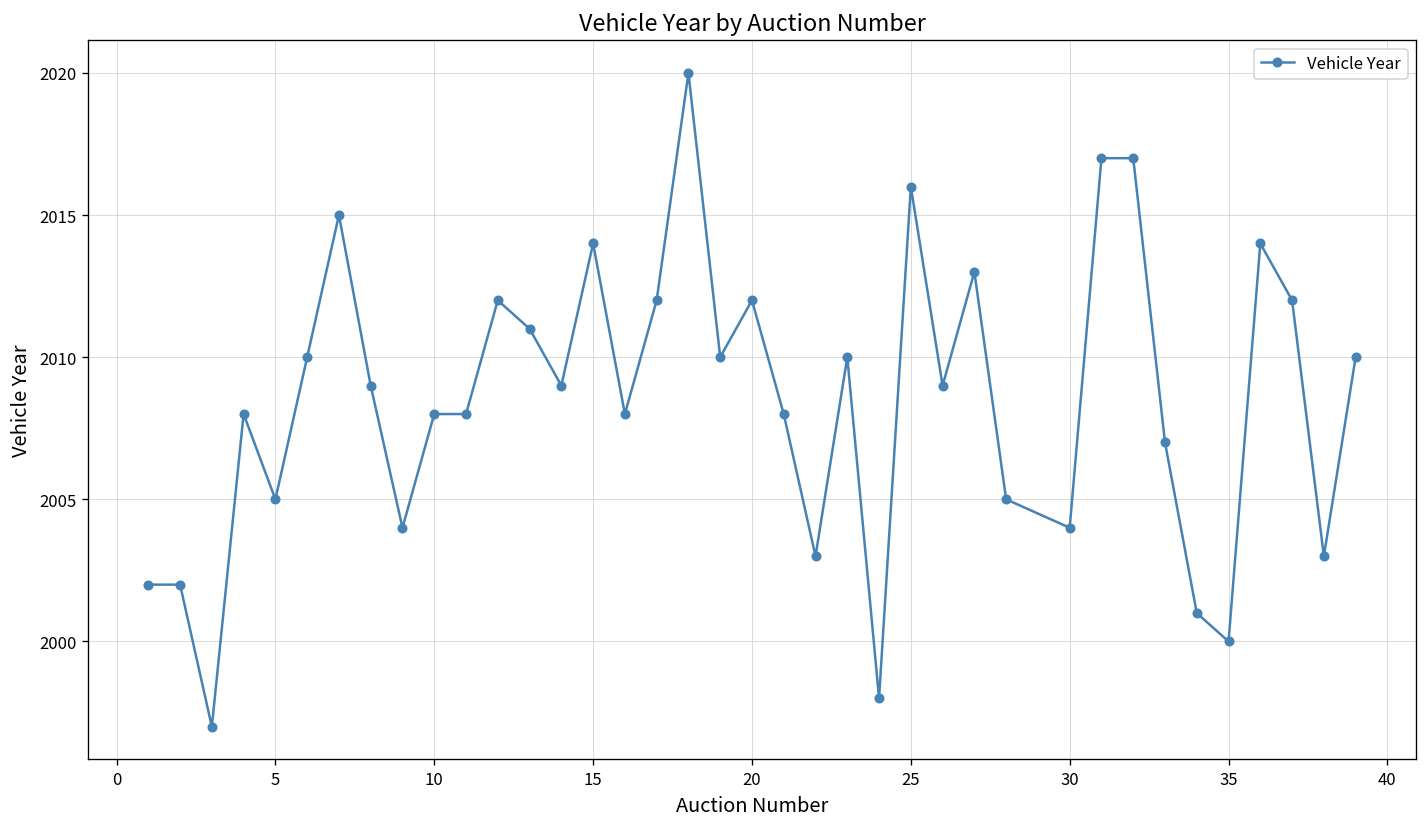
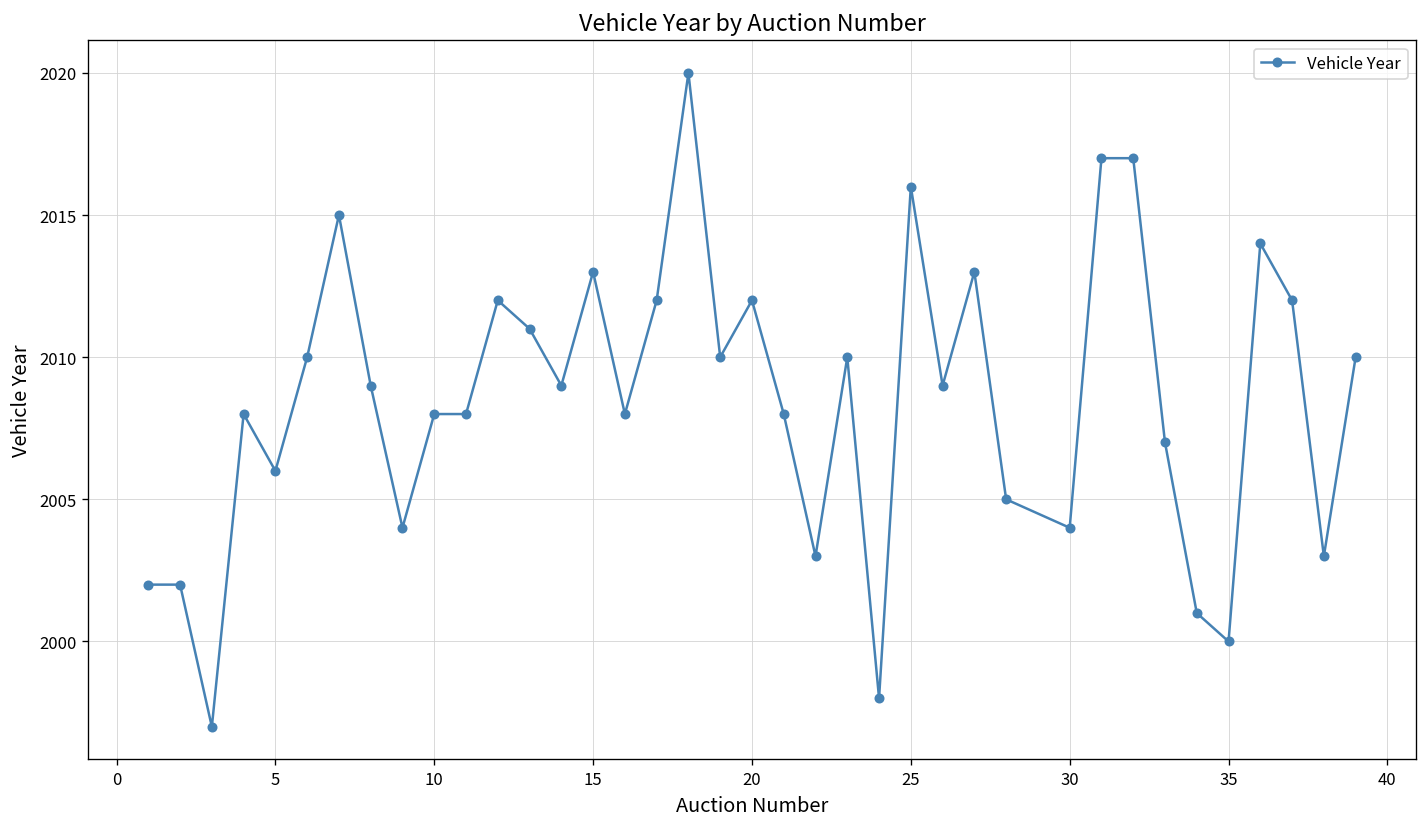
  {
-   "5": 2005,
+   "5": 2006,
    "10": 2008,
-   "15": 2014,
+   "15": 2013,
    "20": 2012,
    "25": 2016,
    "30": 2004,
    "35": 2000
  }
